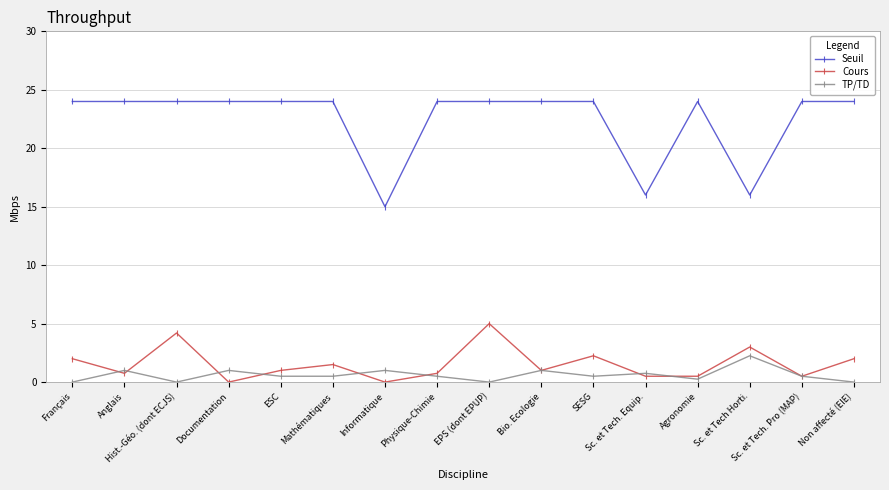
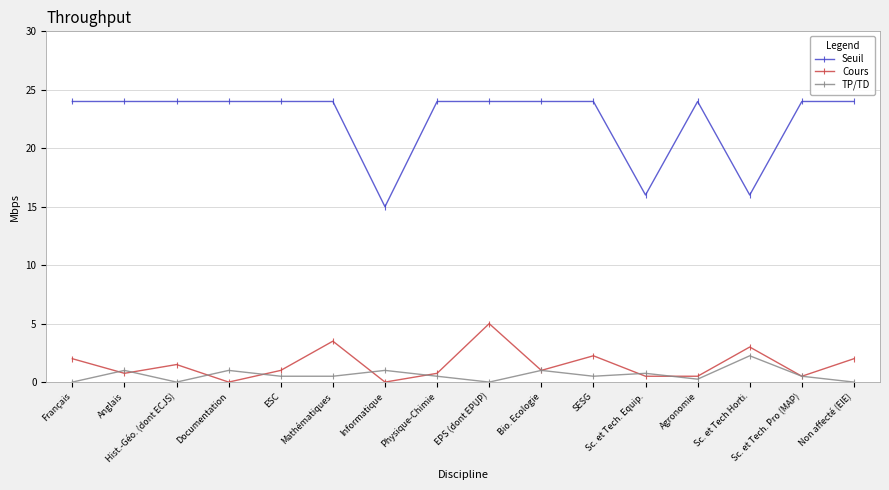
  {
    "Seuil": {
      "Français": 24.0,
      "Anglais": 24.0,
      "Hist.-Géo. (dont ECJS)": 24.0,
      "Documentation": 24.0,
      "ESC": 24.0,
      "Mathématiques": 24.0,
      "Informatique": 15.0,
      "Physique-Chimie": 24.0,
      "EPS (dont EPUP)": 24.0,
      "Bio. Ecologie": 24.0,
      "SESG": 24.0,
      "Sc. et Tech. Equip.": 16.0,
      "Agronomie": 24.0,
      "Sc. et Tech Horti.": 16.0,
      "Sc. et Tech. Pro (MAP)": 24.0,
      "Non affecté (EIE)": 24.0
    },
    "Cours": {
      "Français": 2.0,
      "Anglais": 0.8,
-     "Hist.-Géo. (dont ECJS)": 4.2,
+     "Hist.-Géo. (dont ECJS)": 1.5,
      "Documentation": 0.0,
      "ESC": 1.0,
-     "Mathématiques": 1.5,
+     "Mathématiques": 3.5,
      "Informatique": 0.0,
      "Physique-Chimie": 0.8,
      "EPS (dont EPUP)": 5.0,
      "SESG": 2.3,
      "Sc. et Tech. Equip.": 0.5,
      "Agronomie": 0.5,
      "Sc. et Tech Horti.": 3.0,
      "Non affecté (EIE)": 2.0
    },
    "TP/TD": {
      "Français": 0.0,
      "Anglais": 1.0,
      "Hist.-Géo. (dont ECJS)": 0.0,
      "Documentation": 1.0,
      "ESC": 0.5,
      "Mathématiques": 0.5,
      "Informatique": 1.0,
      "Physique-Chimie": 0.5,
      "EPS (dont EPUP)": 0.0,
      "SESG": 0.5,
      "Sc. et Tech. Equip.": 0.8,
      "Agronomie": 0.3,
      "Sc. et Tech Horti.": 2.3,
      "Non affecté (EIE)": 0.0
    }
  }
